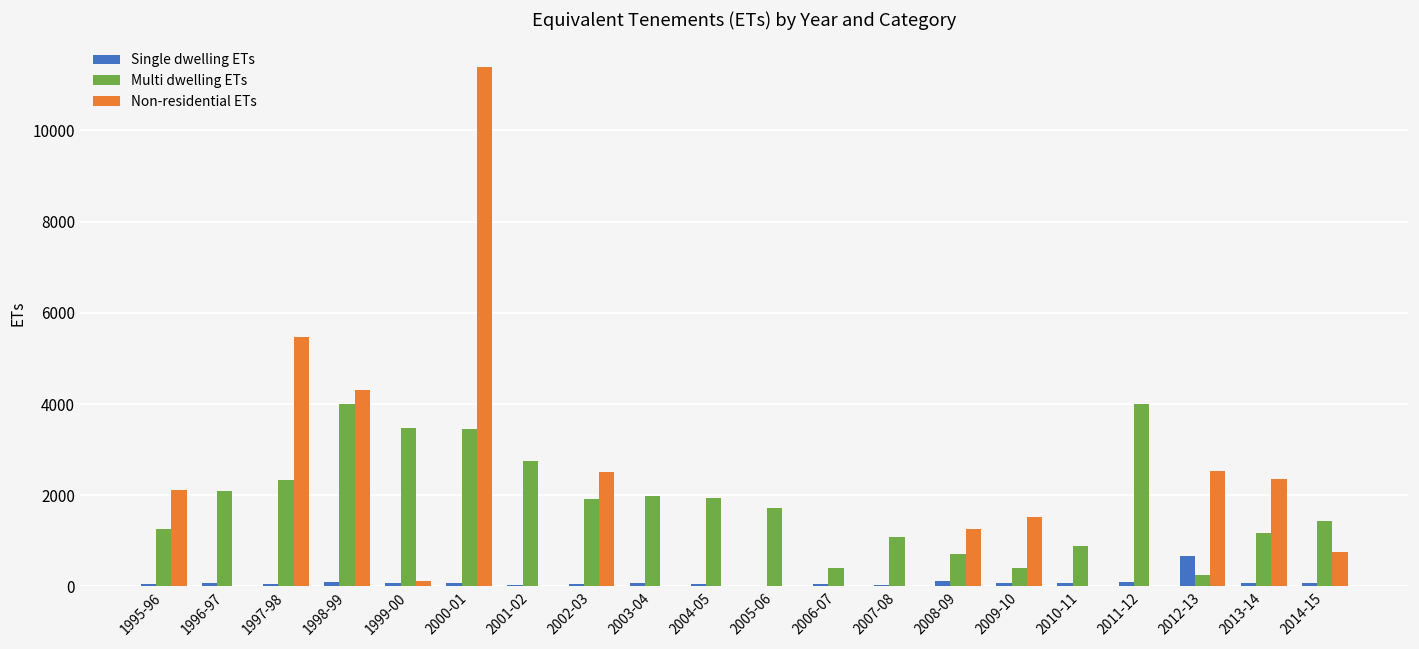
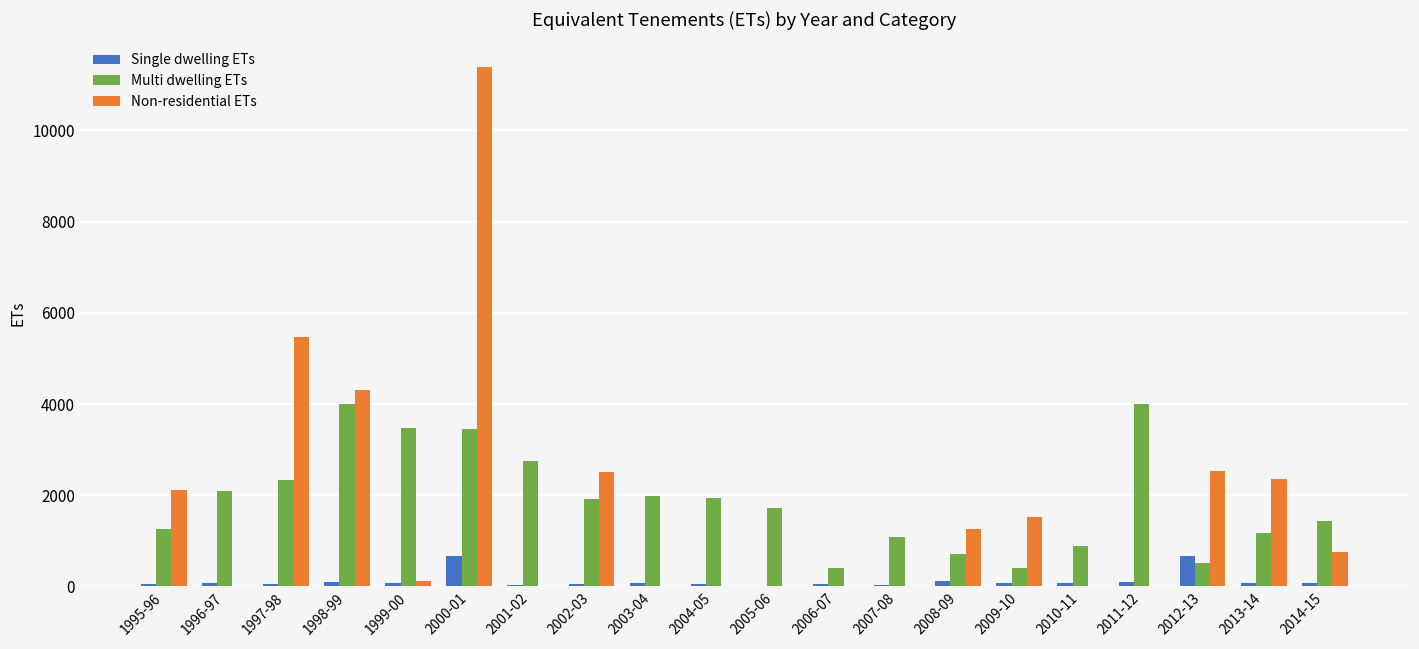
  {
    "Single dwelling ETs": {
      "1996-97": 100,
      "1997-98": 100,
      "1998-99": 100,
      "1999-00": 100,
-     "2000-01": 100,
+     "2000-01": 700,
      "2002-03": 100,
      "2003-04": 100,
      "2005-06": 0,
      "2008-09": 100,
      "2009-10": 100,
      "2010-11": 100,
      "2011-12": 100,
      "2012-13": 700,
      "2013-14": 100,
      "2014-15": 100
    },
    "Multi dwelling ETs": {
      "1995-96": 1300,
      "1996-97": 2100,
      "1997-98": 2300,
      "1998-99": 4000,
      "1999-00": 3500,
      "2000-01": 3400,
      "2001-02": 2700,
      "2002-03": 1900,
      "2003-04": 2000,
      "2004-05": 1900,
      "2005-06": 1700,
      "2006-07": 400,
      "2007-08": 1100,
      "2008-09": 700,
      "2009-10": 400,
      "2010-11": 900,
      "2011-12": 4000,
-     "2012-13": 200,
+     "2012-13": 500,
      "2013-14": 1200,
      "2014-15": 1400
    },
    "Non-residential ETs": {
      "1995-96": 2100,
      "1996-97": 0,
      "1997-98": 5500,
      "1998-99": 4300,
      "1999-00": 100,
      "2000-01": 11400,
      "2001-02": 0,
      "2002-03": 2500,
      "2003-04": 0,
      "2004-05": 0,
      "2005-06": 0,
      "2006-07": 0,
      "2007-08": 0,
      "2008-09": 1300,
      "2009-10": 1500,
      "2010-11": 0,
      "2011-12": 0,
      "2012-13": 2500,
      "2013-14": 2400,
      "2014-15": 800
    }
  }
